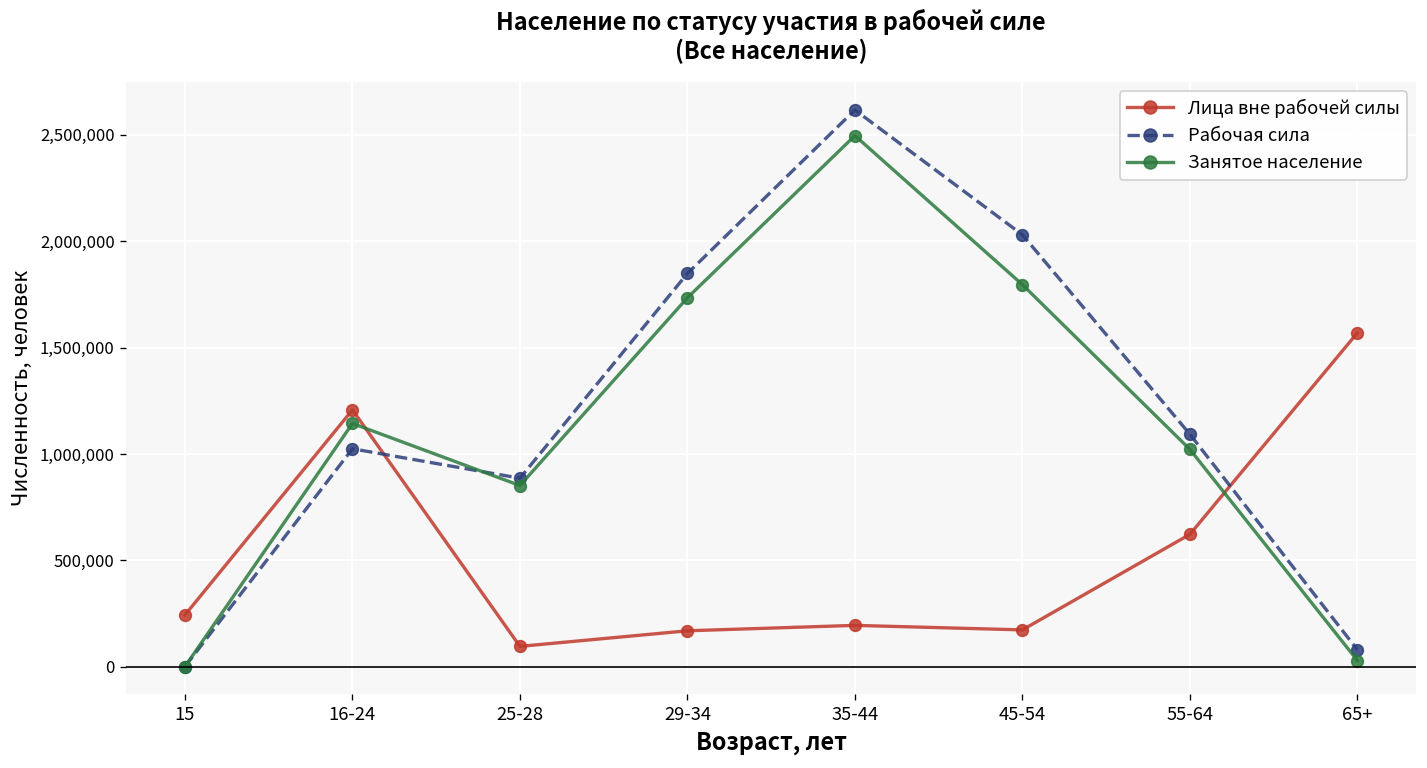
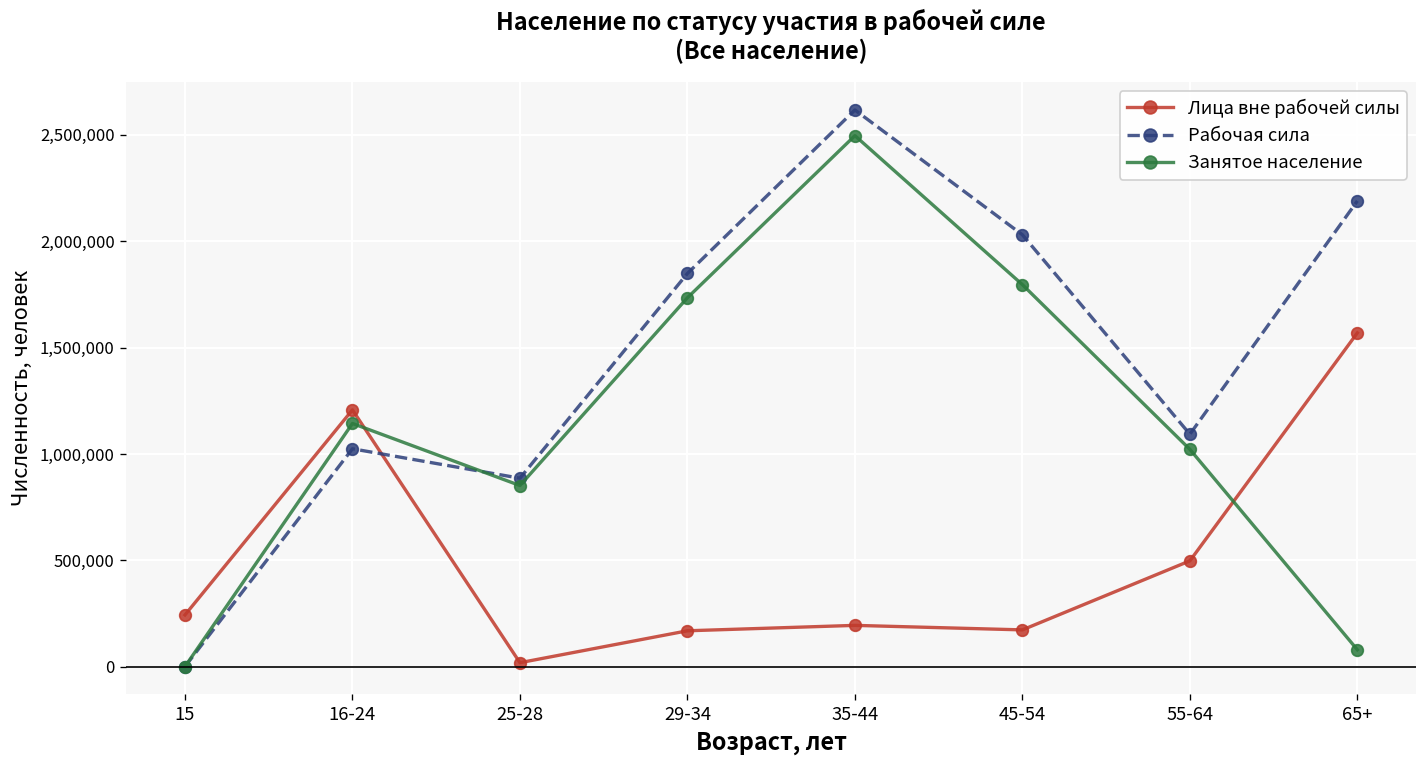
  {
    "Лица вне рабочей силы": {
      "15": "240,000",
      "16-24": "1,210,000",
-     "25-28": "100,000",
+     "25-28": "20,000",
      "29-34": "170,000",
      "35-44": "190,000",
      "45-54": "170,000",
-     "55-64": "620,000",
+     "55-64": "500,000",
      "65+": "1,570,000"
    },
    "Рабочая сила": {
      "16-24": "1,020,000",
      "25-28": "890,000",
      "29-34": "1,850,000",
      "35-44": "2,620,000",
      "45-54": "2,030,000",
      "55-64": "1,090,000",
-     "65+": "80,000"
+     "65+": "2,190,000"
    },
    "Занятое население": {
      "16-24": "1,140,000",
      "25-28": "850,000",
      "29-34": "1,730,000",
      "35-44": "2,500,000",
      "45-54": "1,800,000",
      "55-64": "1,020,000",
-     "65+": "30,000"
+     "65+": "80,000"
    }
  }
